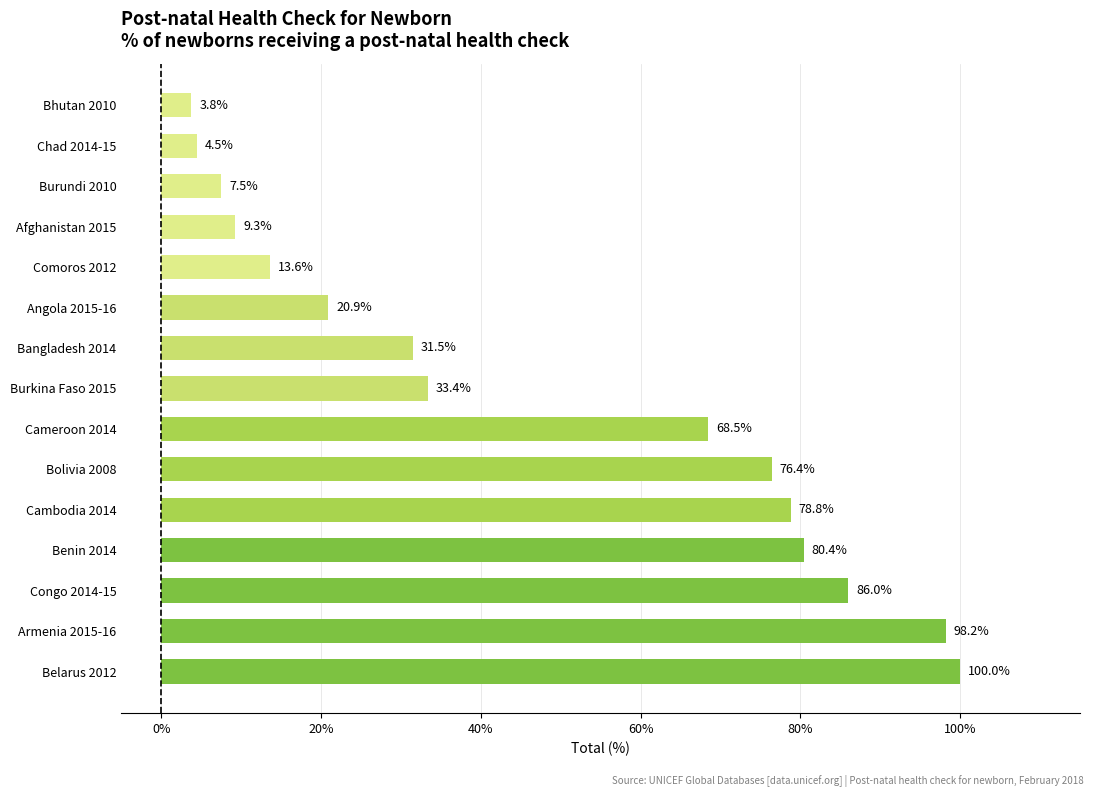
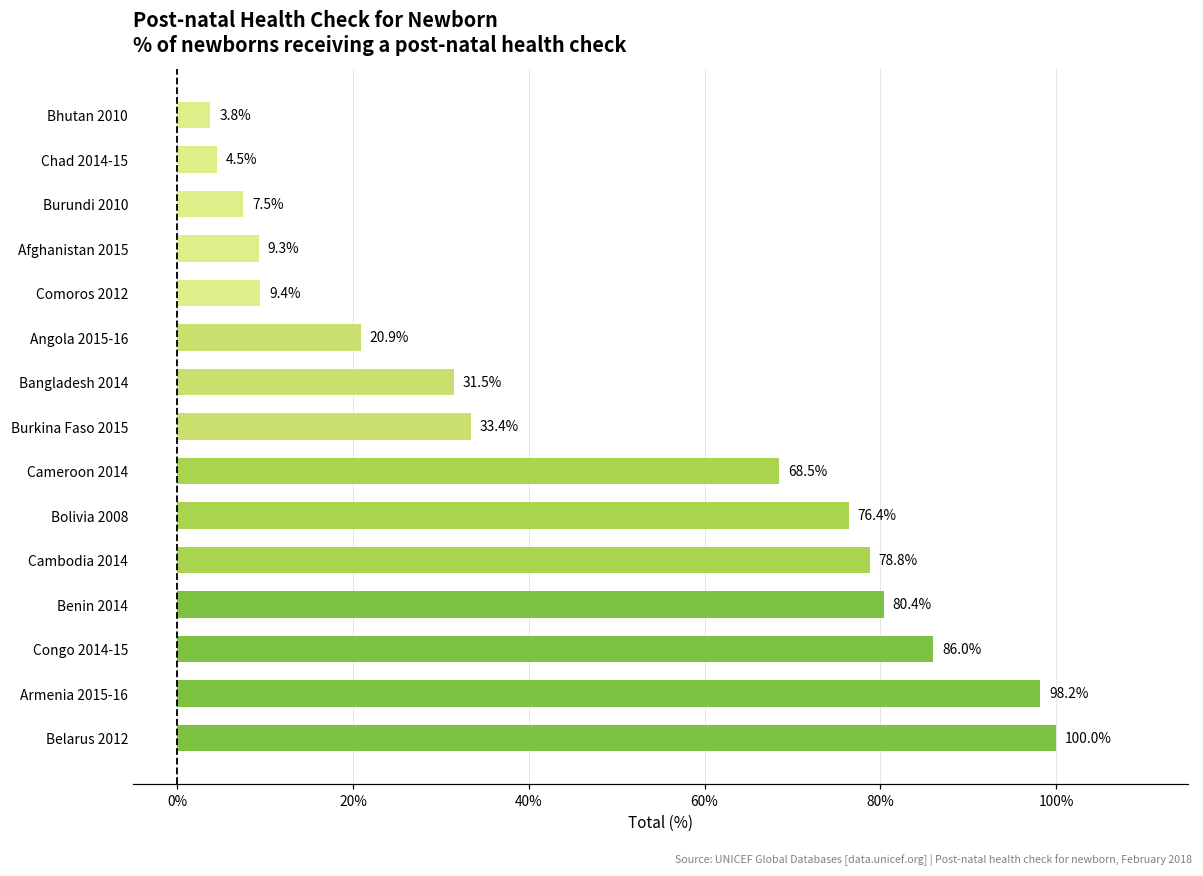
  {
    "Bhutan 2010": "3.8%",
    "Chad 2014-15": "4.5%",
    "Burundi 2010": "7.5%",
    "Afghanistan 2015": "9.3%",
-   "Comoros 2012": "13.6%",
+   "Comoros 2012": "9.4%",
    "Angola 2015-16": "20.9%",
    "Bangladesh 2014": "31.5%",
    "Burkina Faso 2015": "33.4%",
    "Cameroon 2014": "68.5%",
    "Bolivia 2008": "76.4%",
    "Cambodia 2014": "78.8%",
    "Benin 2014": "80.4%",
    "Congo 2014-15": "86.0%",
    "Armenia 2015-16": "98.2%",
    "Belarus 2012": "100.0%"
  }
